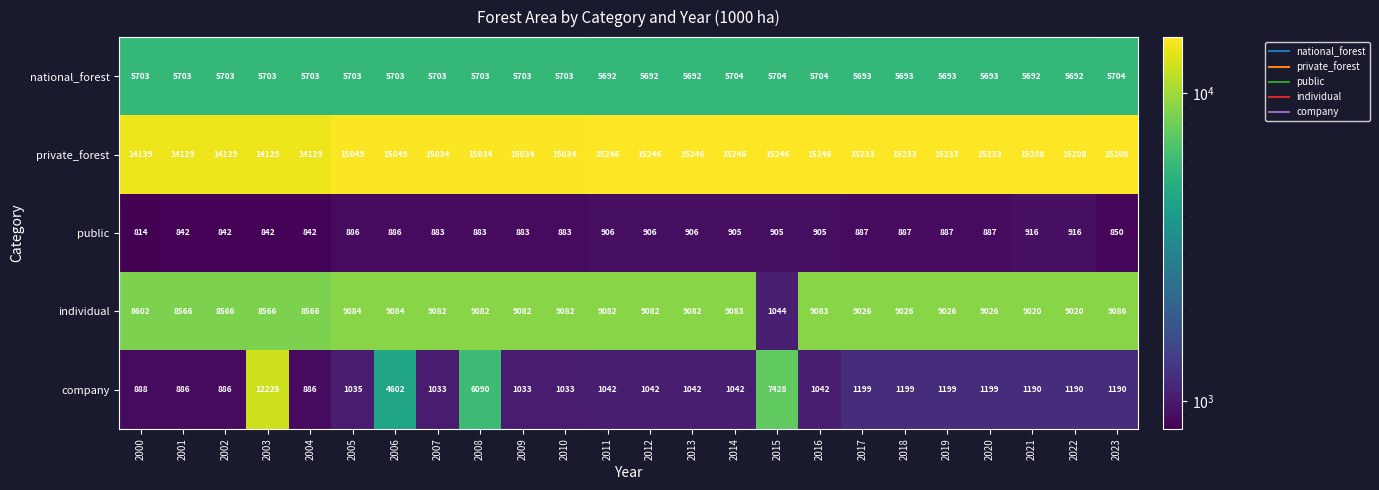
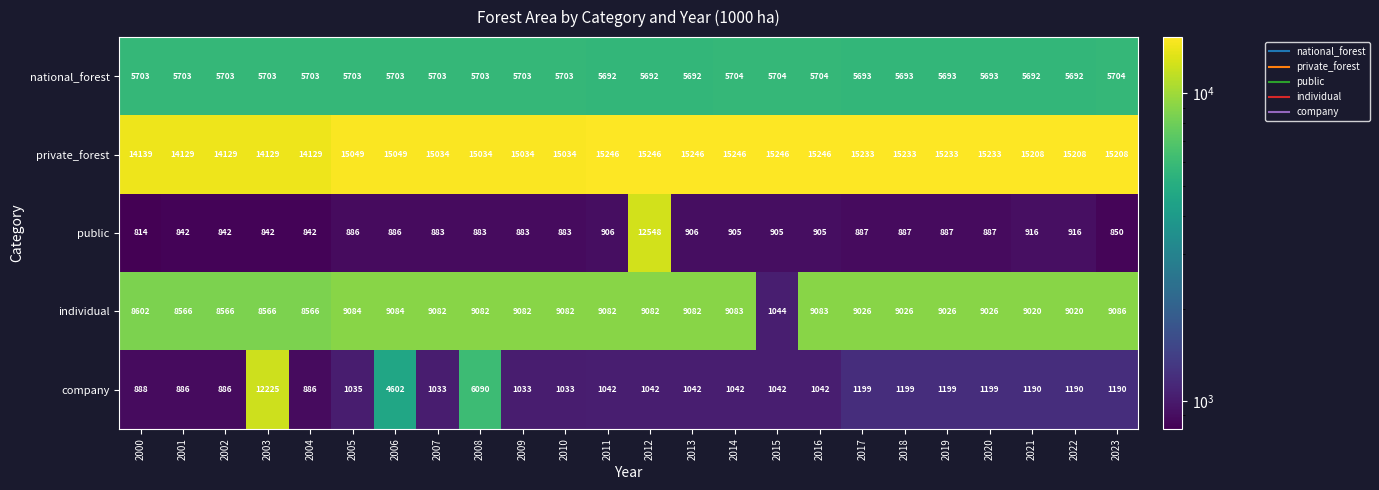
  {
    "national_forest": {
      "2000": 5703,
      "2001": 5703,
      "2002": 5703,
      "2003": 5703,
      "2004": 5703,
      "2005": 5703,
      "2006": 5703,
      "2007": 5703,
      "2008": 5703,
      "2009": 5703,
      "2010": 5703,
      "2011": 5692,
      "2012": 5692,
      "2013": 5692,
      "2014": 5704,
      "2015": 5704,
      "2016": 5704,
      "2017": 5693,
      "2018": 5693,
      "2019": 5693,
      "2020": 5693,
      "2021": 5692,
      "2022": 5692,
      "2023": 5704
    },
    "private_forest": {
      "2000": 14139,
      "2001": 14129,
      "2002": 14129,
      "2003": 14129,
      "2004": 14129,
      "2005": 15049,
      "2006": 15049,
      "2007": 15034,
      "2008": 15034,
      "2009": 15034,
      "2010": 15034,
      "2011": 15246,
      "2012": 15246,
      "2013": 15246,
      "2014": 15246,
      "2015": 15246,
      "2016": 15246,
      "2017": 15233,
      "2018": 15233,
      "2019": 15233,
      "2020": 15233,
      "2021": 15208,
      "2022": 15208,
      "2023": 15208
    },
    "public": {
      "2000": 814,
      "2001": 842,
      "2002": 842,
      "2003": 842,
      "2004": 842,
      "2005": 886,
      "2006": 886,
      "2007": 883,
      "2008": 883,
      "2009": 883,
      "2010": 883,
      "2011": 906,
-     "2012": 906,
+     "2012": 12548,
      "2013": 906,
      "2014": 905,
      "2015": 905,
      "2016": 905,
      "2017": 887,
      "2018": 887,
      "2019": 887,
      "2020": 887,
      "2021": 916,
      "2022": 916,
      "2023": 850
    },
    "individual": {
      "2000": 8602,
      "2001": 8566,
      "2002": 8566,
      "2003": 8566,
      "2004": 8566,
      "2005": 9084,
      "2006": 9084,
      "2007": 9082,
      "2008": 9082,
      "2009": 9082,
      "2010": 9082,
      "2011": 9082,
      "2012": 9082,
      "2013": 9082,
      "2014": 9083,
      "2015": 1044,
      "2016": 9083,
      "2017": 9026,
      "2018": 9026,
      "2019": 9026,
      "2020": 9026,
      "2021": 9020,
      "2022": 9020,
      "2023": 9086
    },
    "company": {
      "2000": 888,
      "2001": 886,
      "2002": 886,
      "2003": 12225,
      "2004": 886,
      "2005": 1035,
      "2006": 4602,
      "2007": 1033,
      "2008": 6090,
      "2009": 1033,
      "2010": 1033,
      "2011": 1042,
      "2012": 1042,
      "2013": 1042,
      "2014": 1042,
-     "2015": 7428,
+     "2015": 1042,
      "2016": 1042,
      "2017": 1199,
      "2018": 1199,
      "2019": 1199,
      "2020": 1199,
      "2021": 1190,
      "2022": 1190,
      "2023": 1190
    }
  }
